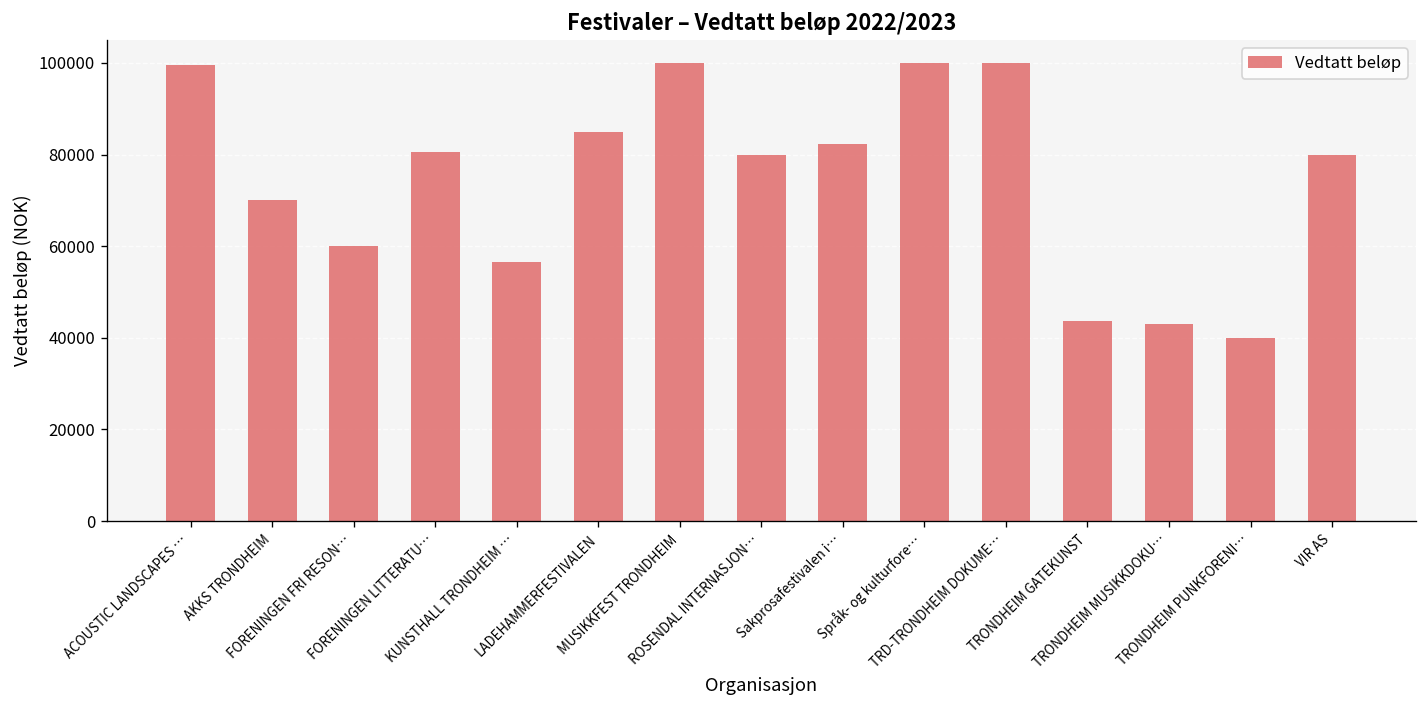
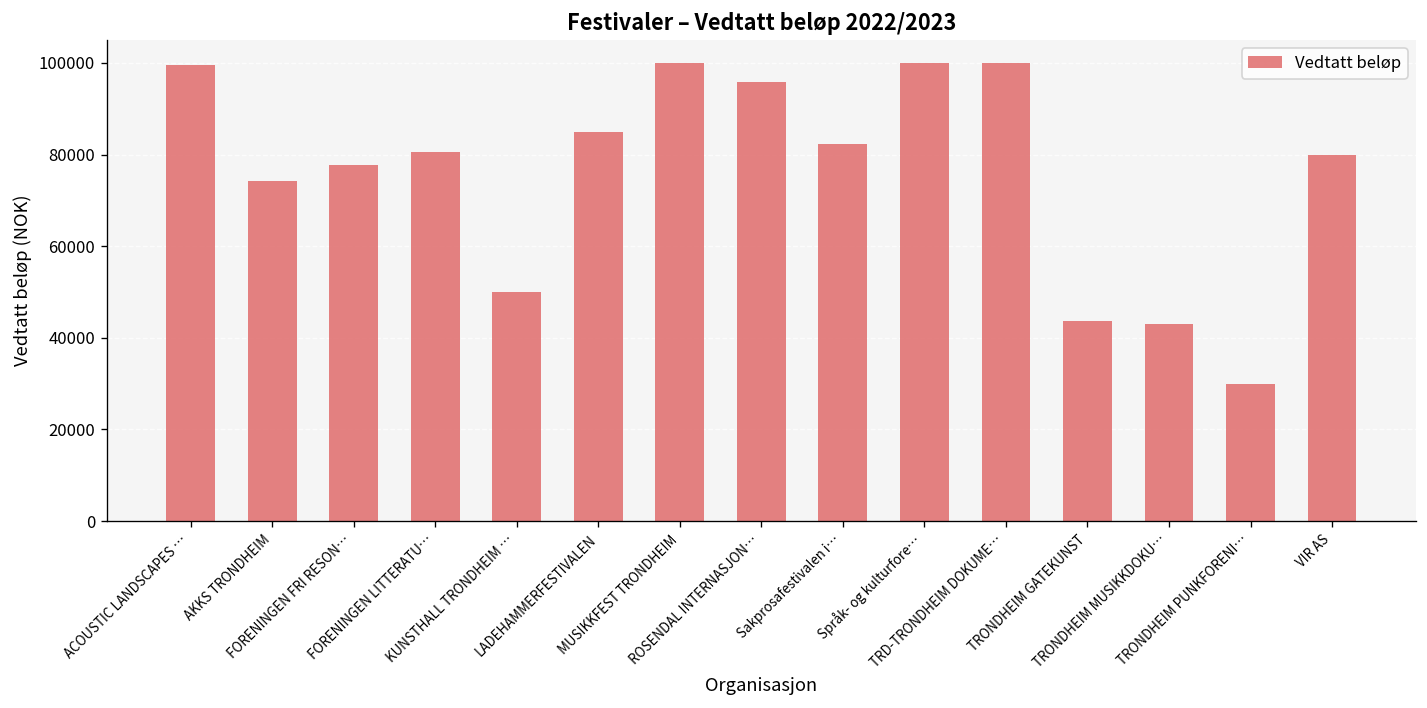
  {
    "ACOUSTIC LANDSCAPES …": 100000,
-   "AKKS TRONDHEIM": 70000,
-   "FORENINGEN FRI RESON…": 60000,
+   "AKKS TRONDHEIM": 74000,
+   "FORENINGEN FRI RESON…": 78000,
    "FORENINGEN LITTERATU…": 81000,
-   "KUNSTHALL TRONDHEIM …": 57000,
+   "KUNSTHALL TRONDHEIM …": 50000,
    "LADEHAMMERFESTIVALEN": 85000,
    "MUSIKKFEST TRONDHEIM": 100000,
-   "ROSENDAL INTERNASJON…": 80000,
+   "ROSENDAL INTERNASJON…": 96000,
    "Sakprosafestivalen i…": 82000,
    "Språk- og kulturfore…": 100000,
    "TRD-TRONDHEIM DOKUME…": 100000,
    "TRONDHEIM GATEKUNST": 44000,
    "TRONDHEIM MUSIKKDOKU…": 43000,
-   "TRONDHEIM PUNKFORENI…": 40000,
+   "TRONDHEIM PUNKFORENI…": 30000,
    "VIR AS": 80000
  }
